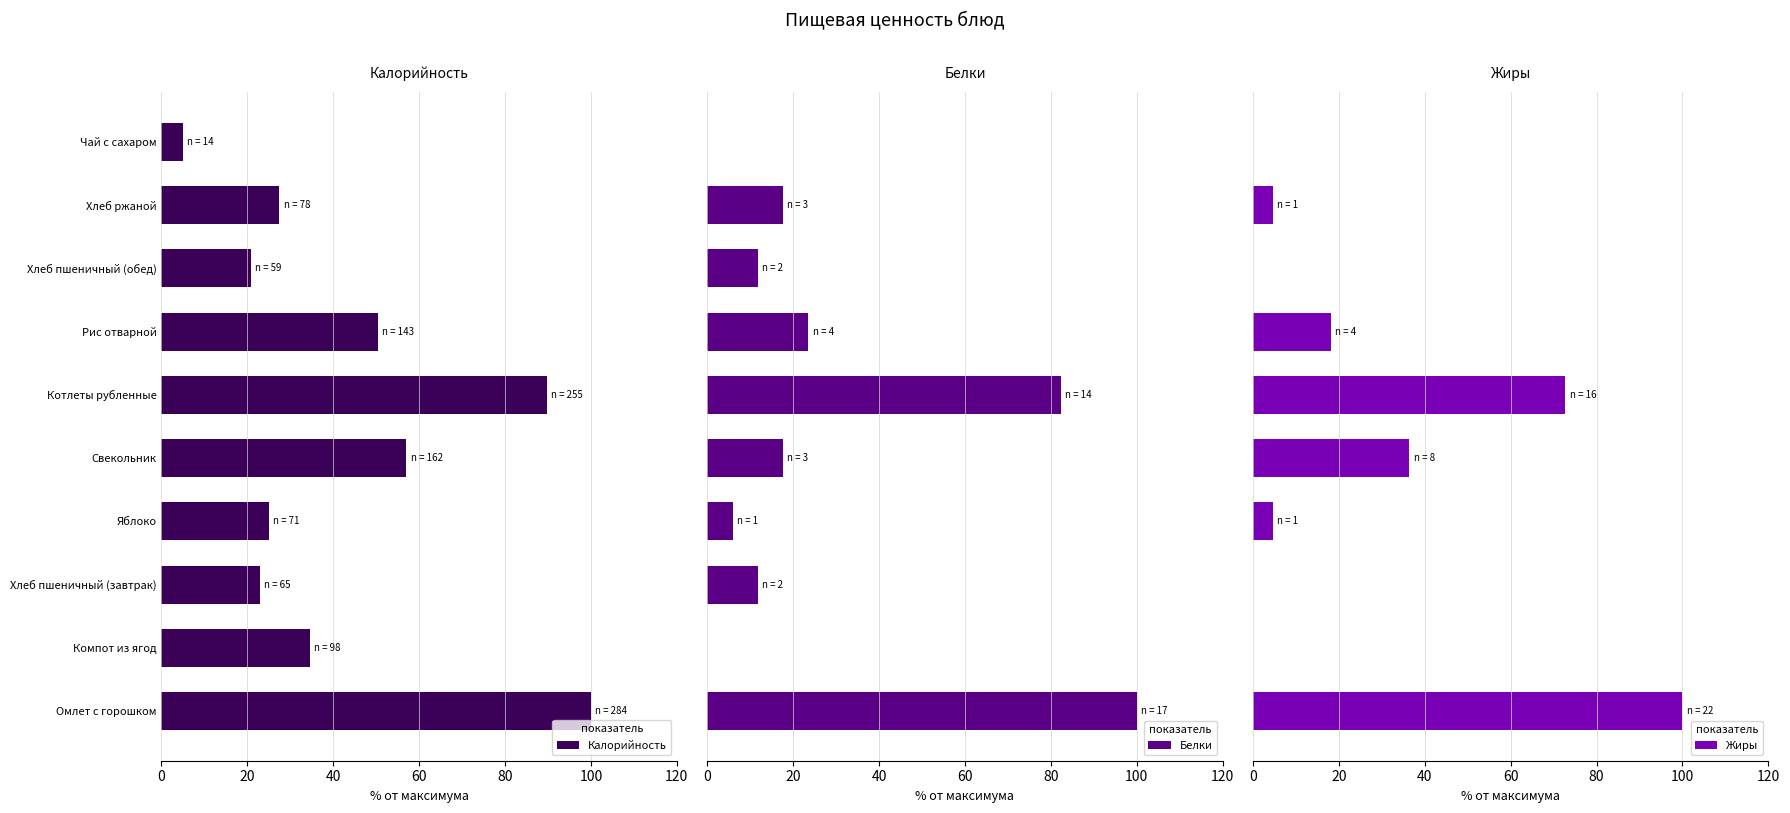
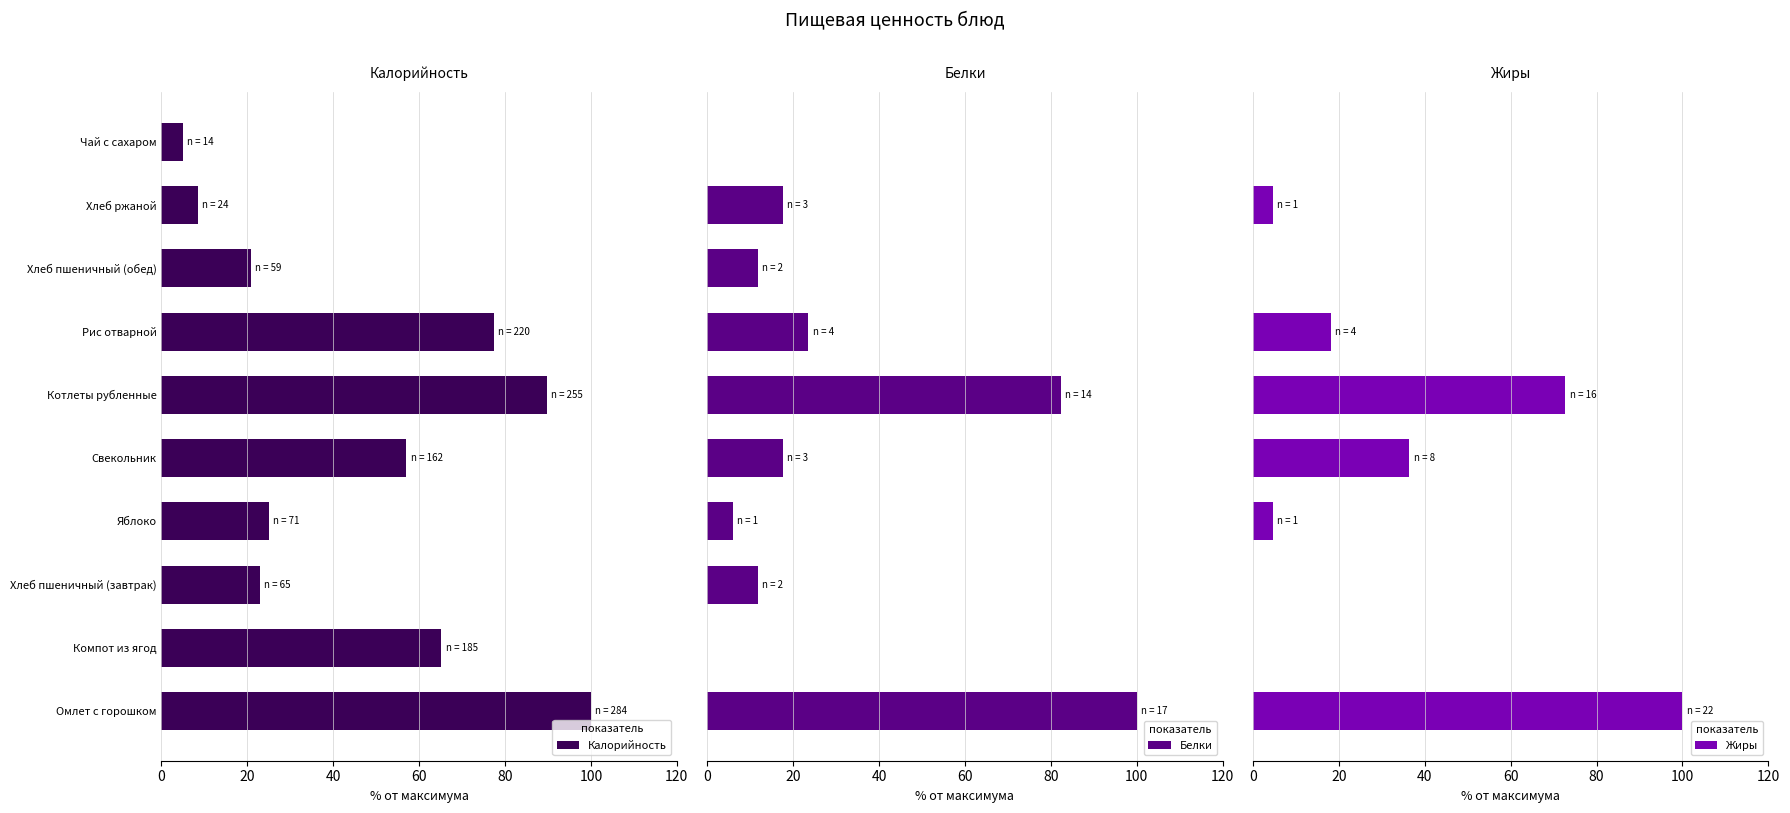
  {
    "Калорийность": {
-     "Хлеб ржаной": 78,
-     "Рис отварной": 143,
-     "Компот из ягод": 98
+     "Хлеб ржаной": 24,
+     "Рис отварной": 220,
+     "Компот из ягод": 185
    }
  }
